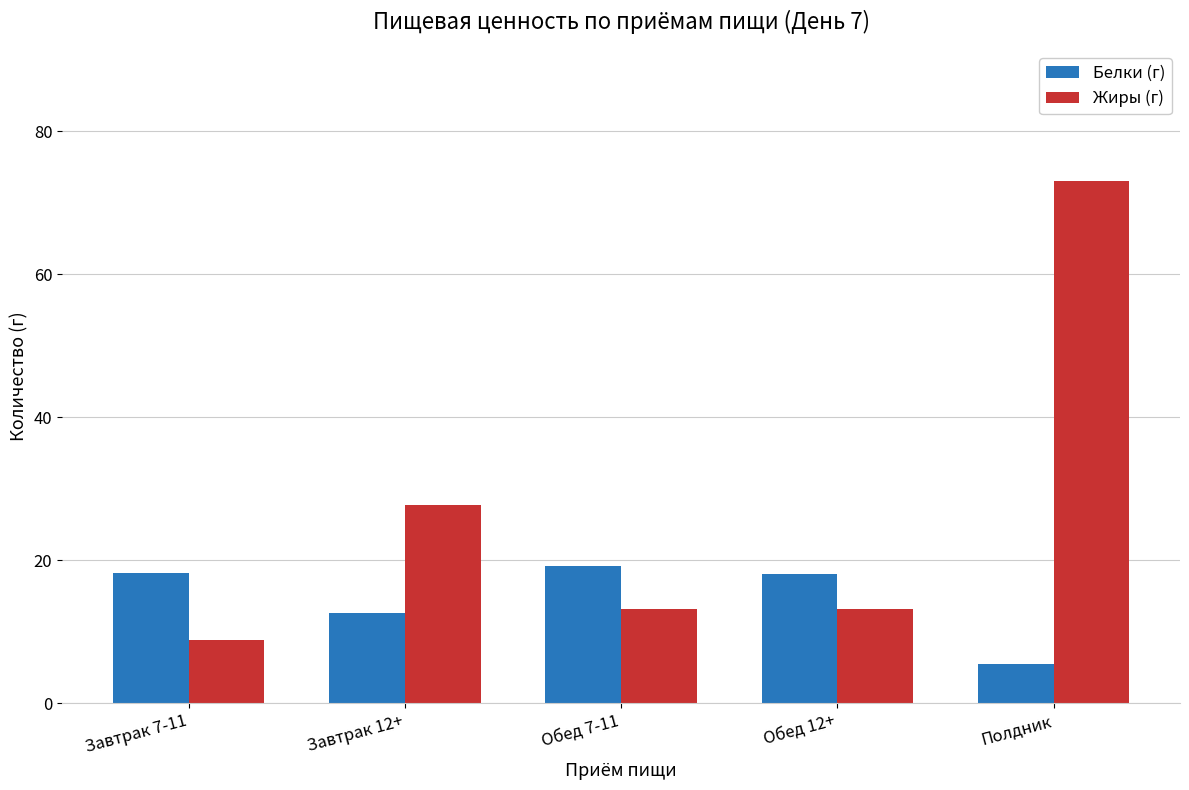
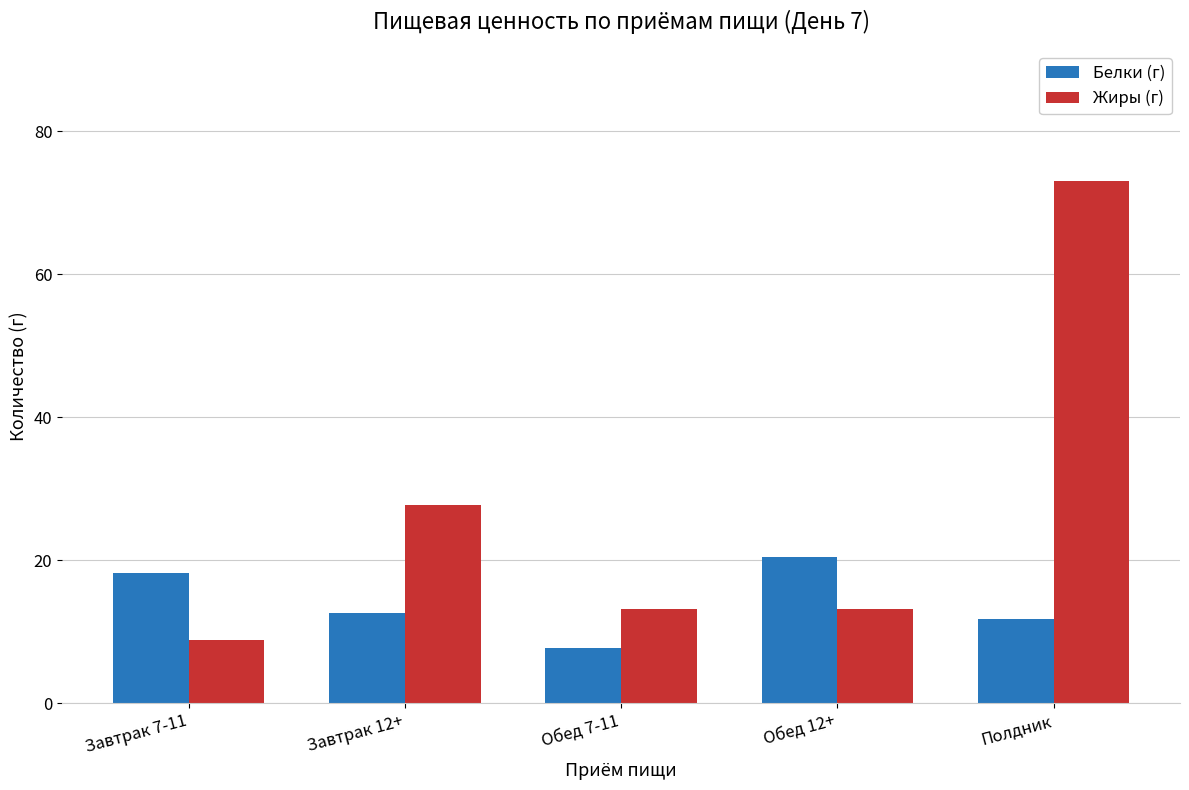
  {
    "Белки (г)": {
      "Завтрак 7-11": 18,
      "Завтрак 12+": 13,
-     "Обед 7-11": 19,
-     "Обед 12+": 18,
-     "Полдник": 6
+     "Обед 7-11": 8,
+     "Обед 12+": 21,
+     "Полдник": 12
    },
    "Жиры (г)": {
      "Завтрак 7-11": 9,
      "Завтрак 12+": 28,
      "Обед 7-11": 13,
      "Обед 12+": 13,
      "Полдник": 73
    }
  }
